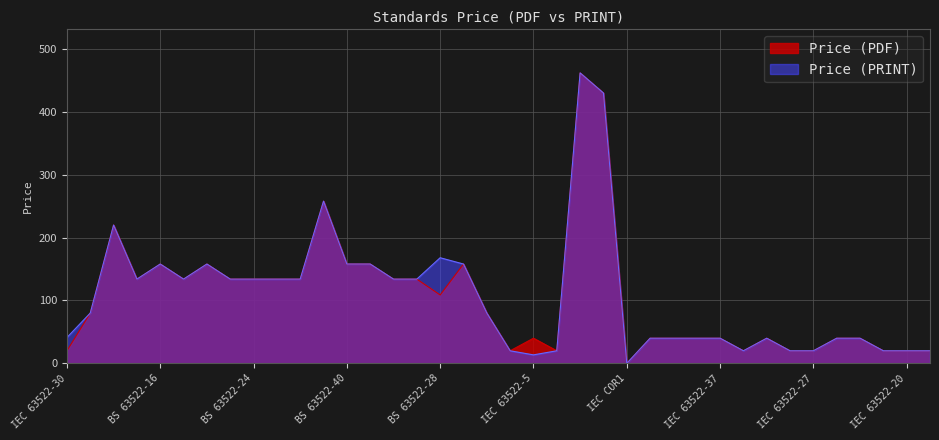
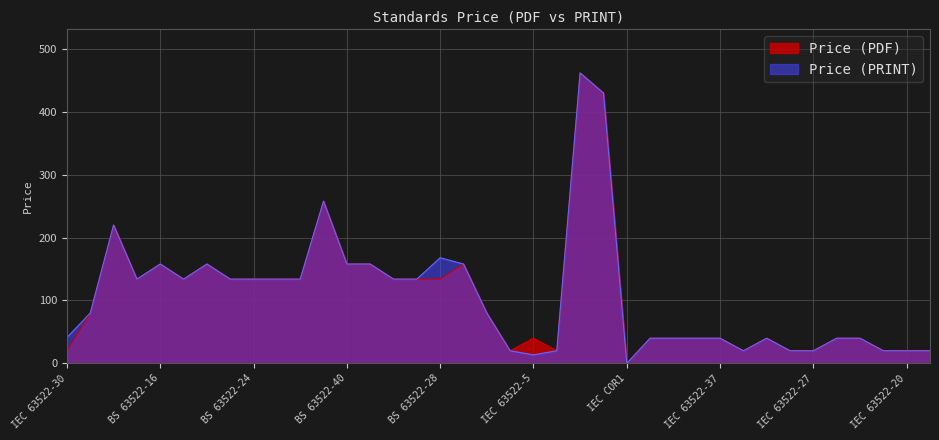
  {
    "Price (PDF)": {
      "IEC 63522-30": 20,
-     "BS 63522-28": 110,
+     "BS 63522-28": 130,
      "IEC 63522-5": 40
    },
    "Price (PRINT)": {
      "IEC 63522-30": 40,
      "BS 63522-28": 170,
      "IEC 63522-5": 10
    }
  }
